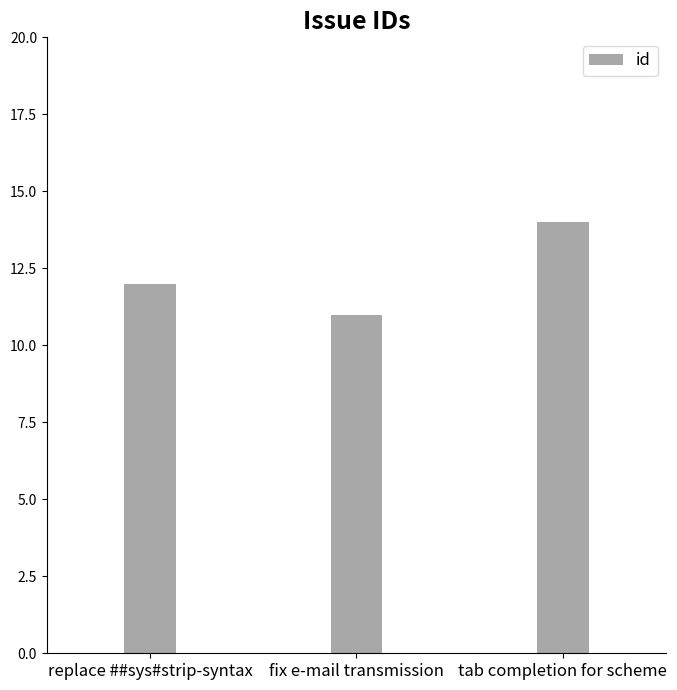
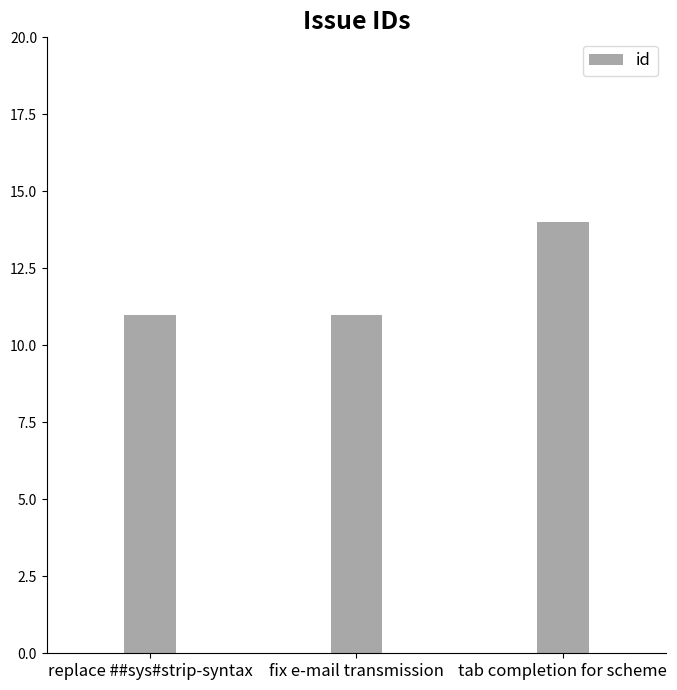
  {
-   "replace ##sys#strip-syntax": 12,
+   "replace ##sys#strip-syntax": 11,
    "fix e-mail transmission": 11,
    "tab completion for scheme": 14
  }
